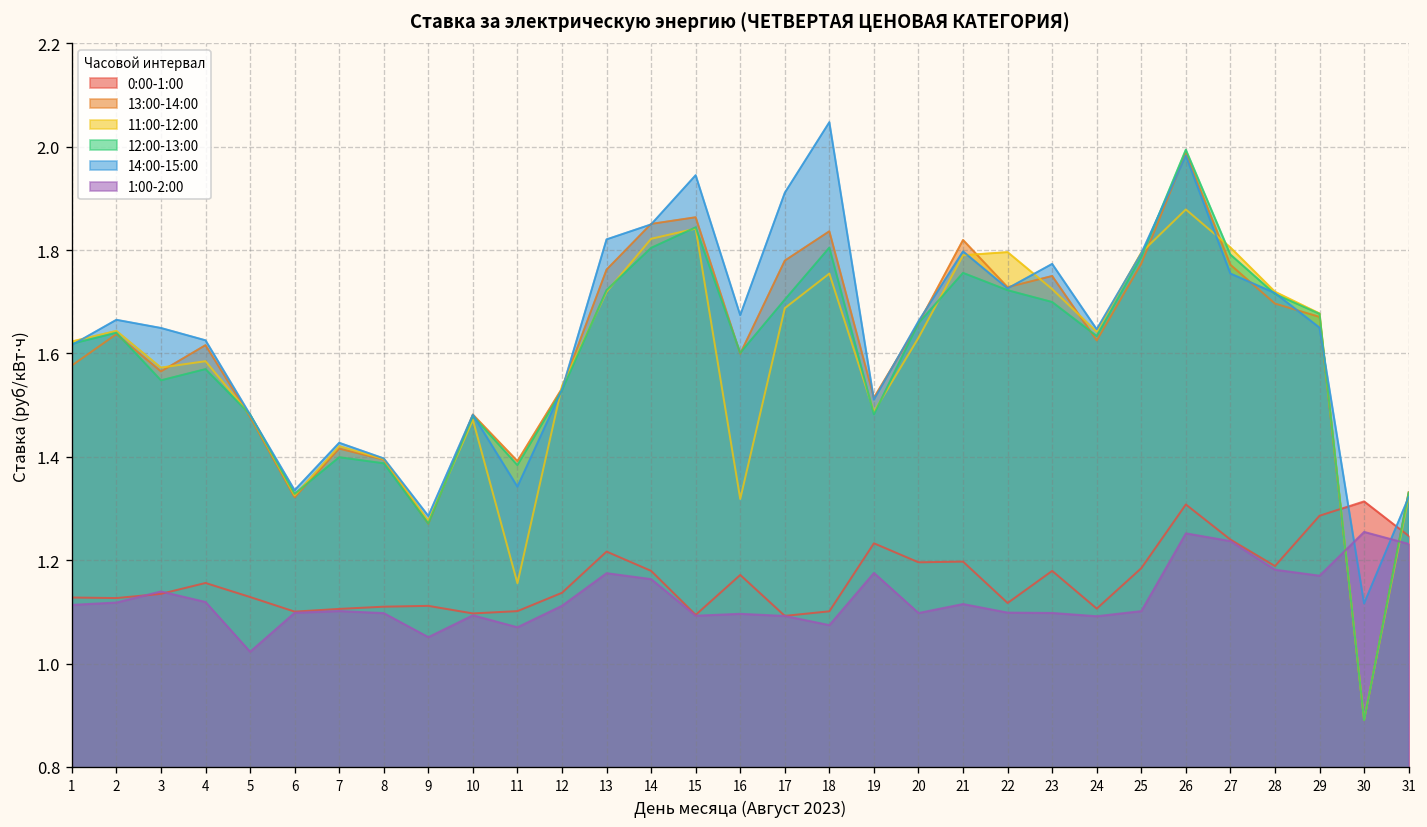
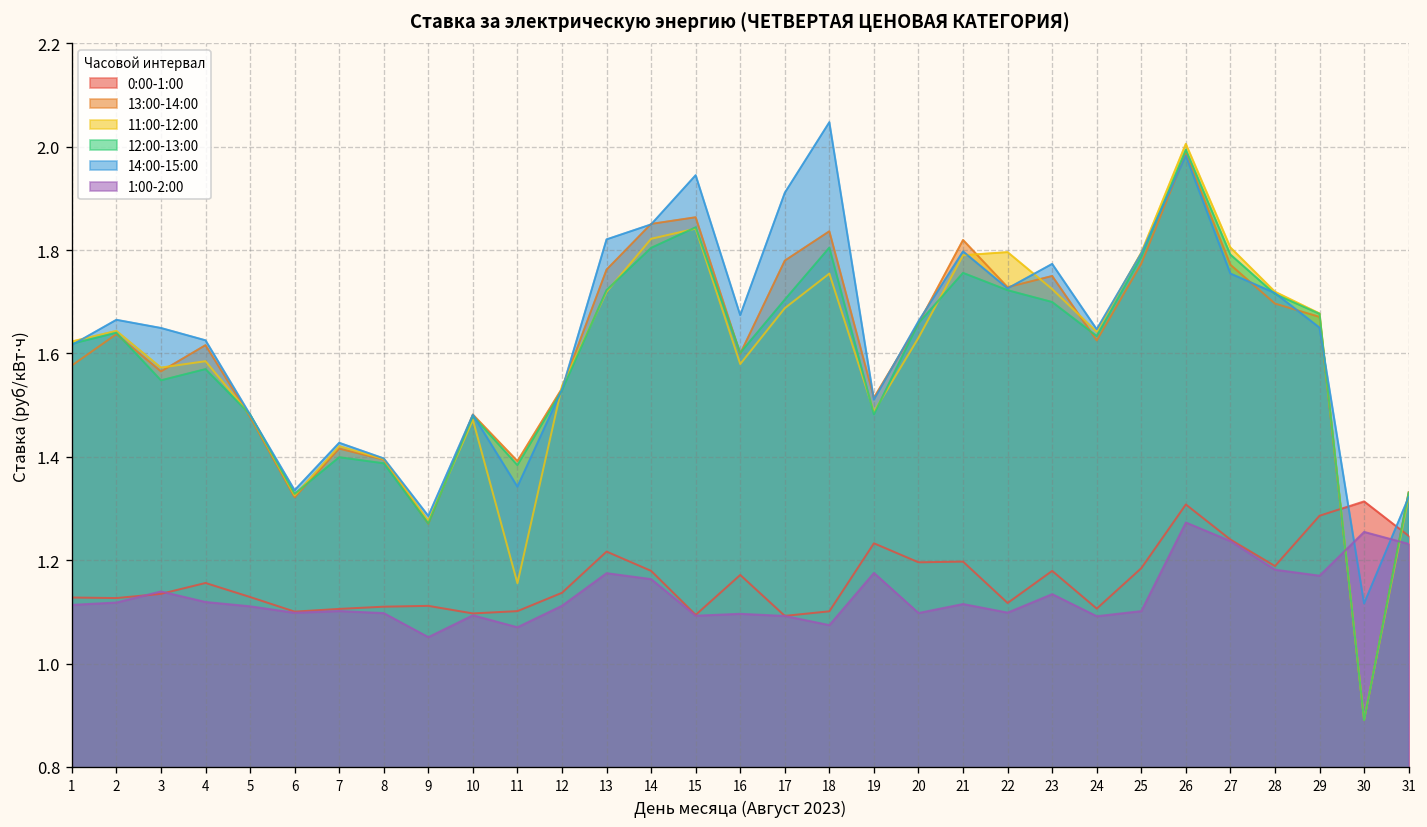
  {
    "11:00-12:00": {
      "3": 1.57,
      "4": 1.59,
      "10": 1.47,
      "11": 1.16,
      "14": 1.82,
-     "16": 1.32,
+     "16": 1.58,
      "17": 1.69,
      "18": 1.75,
      "20": 1.63,
      "21": 1.79,
      "22": 1.80,
      "23": 1.72,
-     "26": 1.88,
+     "26": 2.01,
      "27": 1.81
    },
    "12:00-13:00": {
      "3": 1.55,
      "4": 1.57,
      "7": 1.40,
      "8": 1.39,
      "11": 1.38,
      "14": 1.80,
      "17": 1.70,
      "18": 1.80,
      "21": 1.76,
      "23": 1.70,
      "24": 1.63,
      "25": 1.79,
      "26": 1.99,
      "27": 1.79
    },
    "14:00-15:00": {
      "2": 1.67,
      "3": 1.65,
      "4": 1.63,
      "6": 1.34,
      "7": 1.43,
      "9": 1.29,
      "11": 1.34,
      "13": 1.82,
      "15": 1.94,
      "16": 1.67,
      "17": 1.91,
      "18": 2.05,
      "21": 1.80,
      "23": 1.77,
      "27": 1.75,
      "29": 1.65,
      "30": 1.12
    },
    "1:00-2:00": {
      "1": 1.11,
      "2": 1.12,
      "4": 1.12,
-     "5": 1.02,
+     "5": 1.11,
      "8": 1.10,
      "9": 1.05,
      "11": 1.07,
      "12": 1.11,
      "13": 1.17,
      "14": 1.16,
      "16": 1.10,
      "18": 1.07,
      "19": 1.18,
      "20": 1.10,
      "21": 1.12,
      "22": 1.10,
-     "23": 1.10,
+     "23": 1.13,
      "24": 1.09,
      "25": 1.10,
-     "26": 1.25,
+     "26": 1.27,
      "28": 1.18,
      "29": 1.17,
      "30": 1.25,
      "31": 1.23
    }
  }
